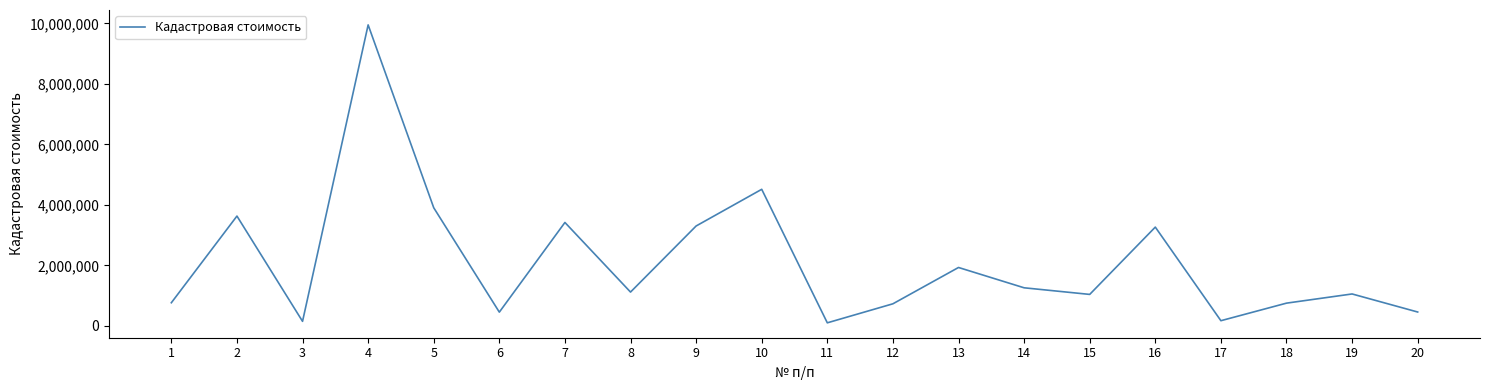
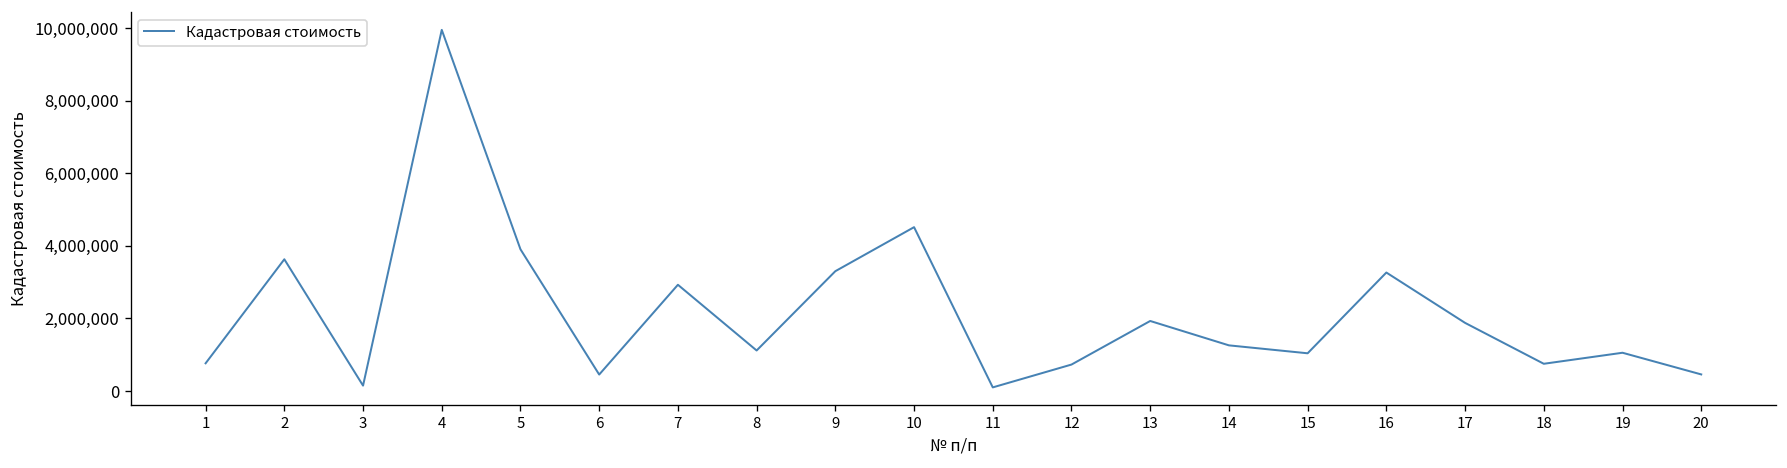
  {
    "1": "800,000",
    "2": "3,600,000",
    "3": "100,000",
    "4": "10,000,000",
    "5": "3,900,000",
    "6": "500,000",
-   "7": "3,400,000",
+   "7": "2,900,000",
    "8": "1,100,000",
    "9": "3,300,000",
    "10": "4,500,000",
    "11": "100,000",
    "12": "700,000",
    "13": "1,900,000",
    "14": "1,300,000",
    "15": "1,000,000",
    "16": "3,300,000",
-   "17": "200,000",
+   "17": "1,900,000",
    "18": "800,000",
    "19": "1,100,000",
    "20": "500,000"
  }
